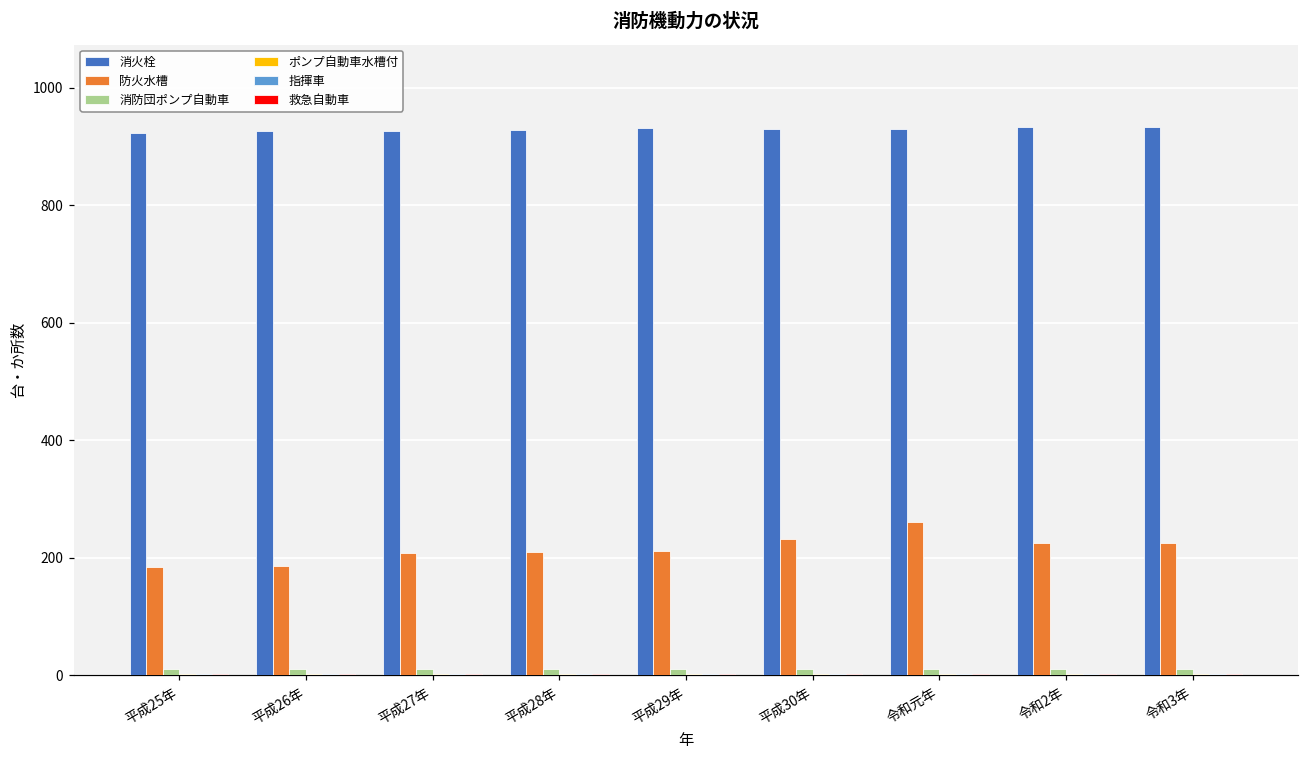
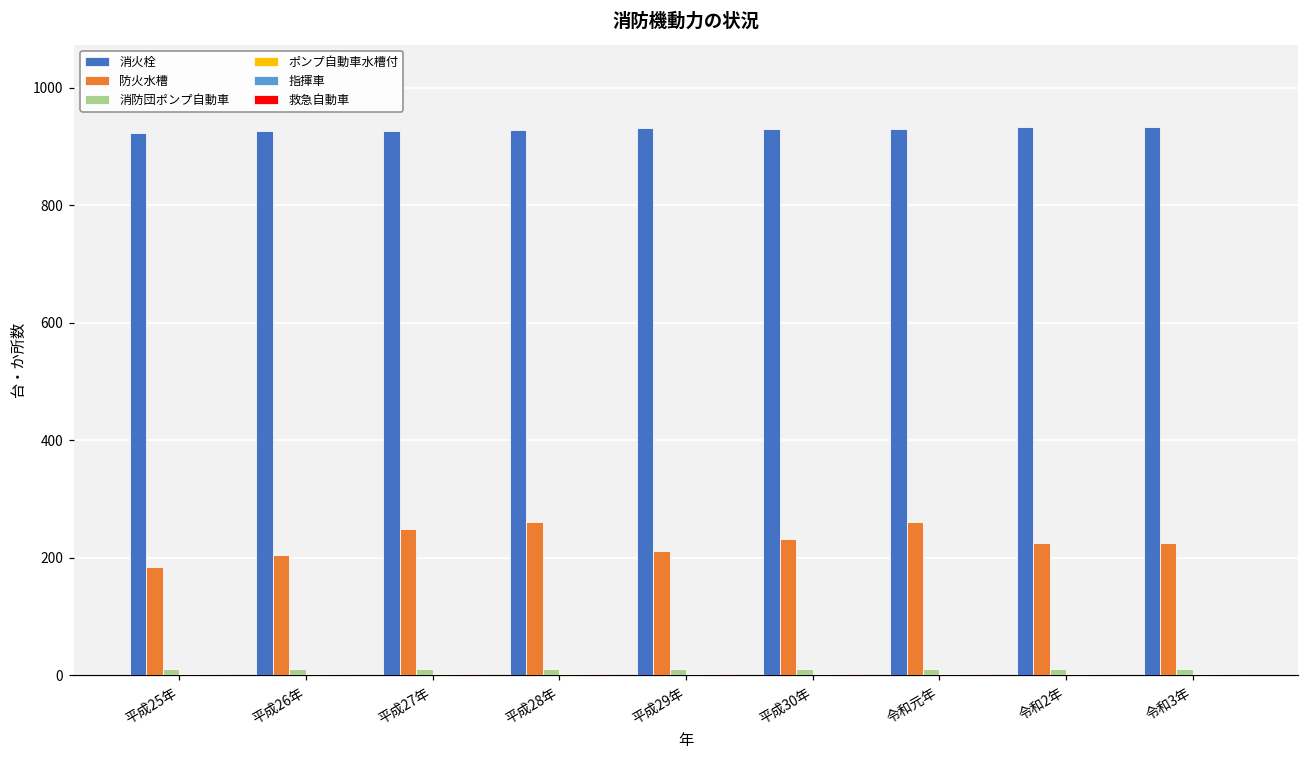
  {
    "防火水槽": {
      "平成25年": 180,
-     "平成26年": 190,
-     "平成27年": 210,
-     "平成28年": 210,
+     "平成26年": 210,
+     "平成27年": 250,
+     "平成28年": 260,
      "平成29年": 210,
      "平成30年": 230,
      "令和元年": 260,
      "令和2年": 220,
      "令和3年": 220
    },
    "消防団ポンプ自動車": {
      "平成25年": 10,
      "平成26年": 10,
      "平成27年": 10,
      "平成28年": 10,
      "平成29年": 10,
      "平成30年": 10,
      "令和元年": 10,
      "令和2年": 10,
      "令和3年": 10
    }
  }
